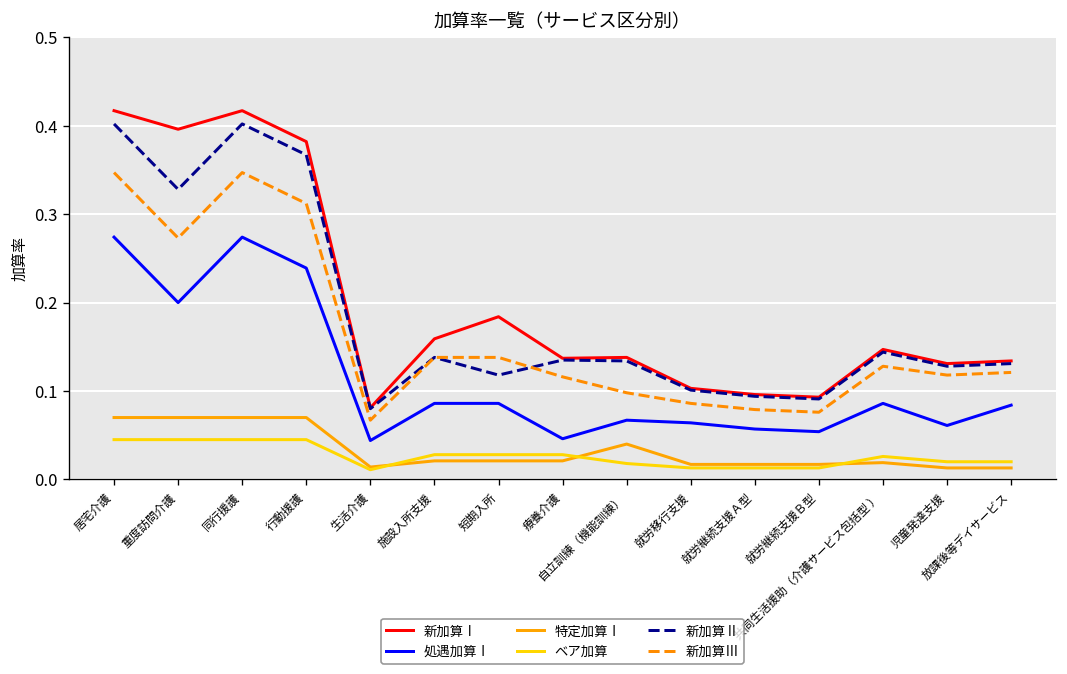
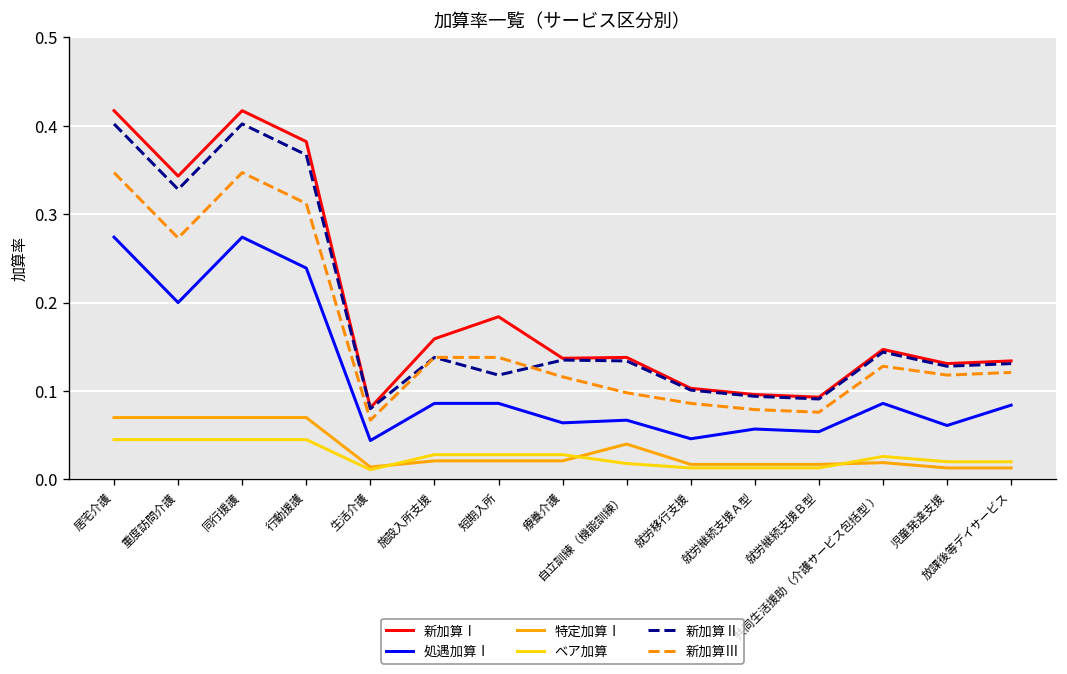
  {
    "新加算Ⅰ": {
      "居宅介護": 0.42,
-     "重度訪問介護": 0.40,
+     "重度訪問介護": 0.34,
      "同行援護": 0.42,
      "行動援護": 0.38,
      "施設入所支援": 0.16,
      "短期入所": 0.18,
      "自立訓練（機能訓練）": 0.14
    },
    "処遇加算Ⅰ": {
      "居宅介護": 0.27,
      "重度訪問介護": 0.20,
      "同行援護": 0.27,
      "行動援護": 0.24,
      "生活介護": 0.04,
      "施設入所支援": 0.09,
      "短期入所": 0.09,
-     "療養介護": 0.05,
+     "療養介護": 0.06,
      "自立訓練（機能訓練）": 0.07,
-     "就労移行支援": 0.06,
+     "就労移行支援": 0.05,
      "就労継続支援Ａ型": 0.06,
      "就労継続支援Ｂ型": 0.05,
      "共同生活援助（介護サービス包括型 ）": 0.09,
      "児童発達支援": 0.06,
      "放課後等デイサービス": 0.08
    },
    "新加算Ⅱ": {
      "居宅介護": 0.40,
      "重度訪問介護": 0.33,
      "同行援護": 0.40,
      "行動援護": 0.37,
      "短期入所": 0.12,
      "自立訓練（機能訓練）": 0.13
    }
  }
